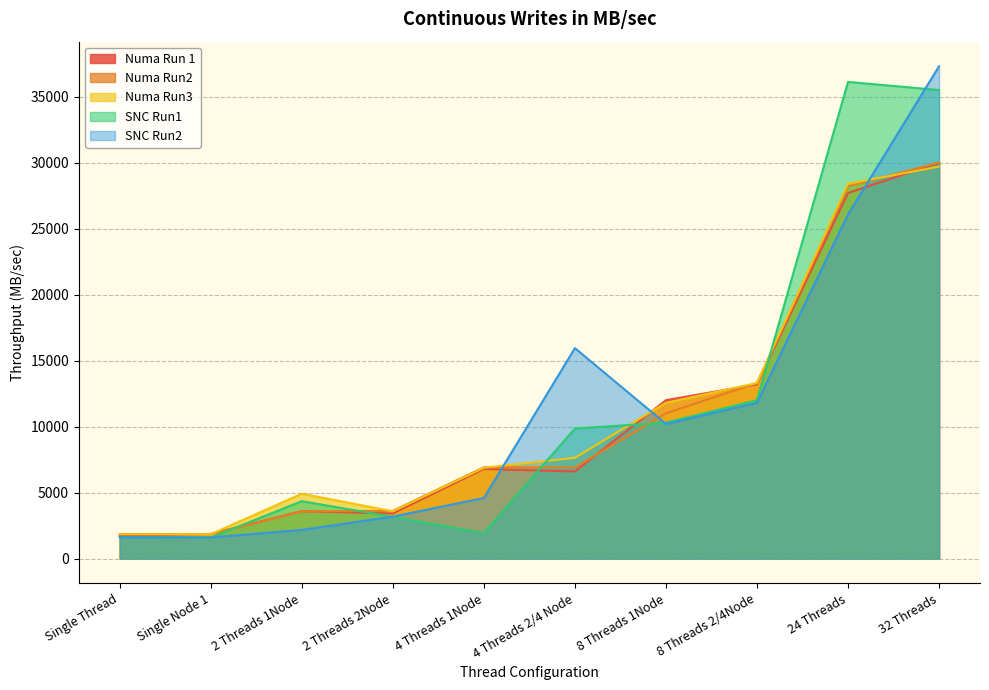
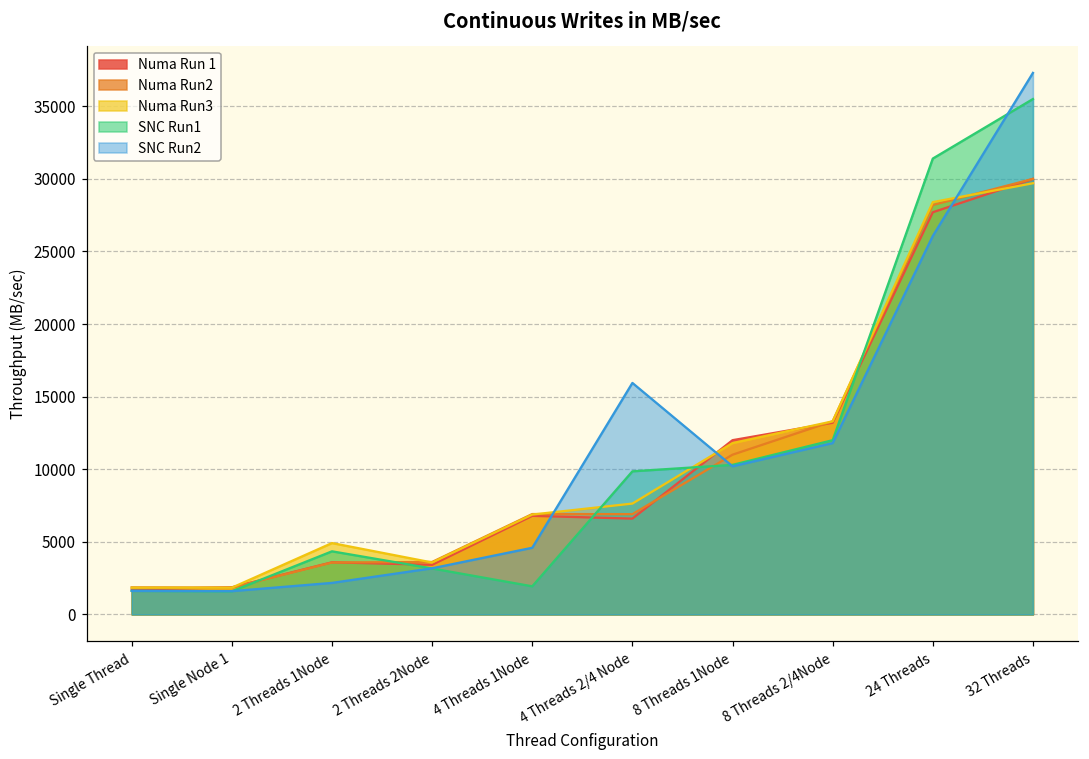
  {
    "Numa Run3": {
      "2 Threads 1Node": 4900,
      "4 Threads 2/4 Node": 7600,
      "8 Threads 1Node": 11800,
      "24 Threads": 28400,
      "32 Threads": 29700
    },
    "SNC Run1": {
      "2 Threads 1Node": 4300,
      "4 Threads 1Node": 1900,
      "4 Threads 2/4 Node": 9900,
      "8 Threads 2/4Node": 12000,
-     "24 Threads": 36100,
+     "24 Threads": 31400,
      "32 Threads": 35500
    },
    "SNC Run2": {
      "2 Threads 1Node": 2200,
      "4 Threads 1Node": 4600,
      "4 Threads 2/4 Node": 15900,
      "8 Threads 2/4Node": 11800,
      "24 Threads": 26100,
      "32 Threads": 37300
    }
  }
